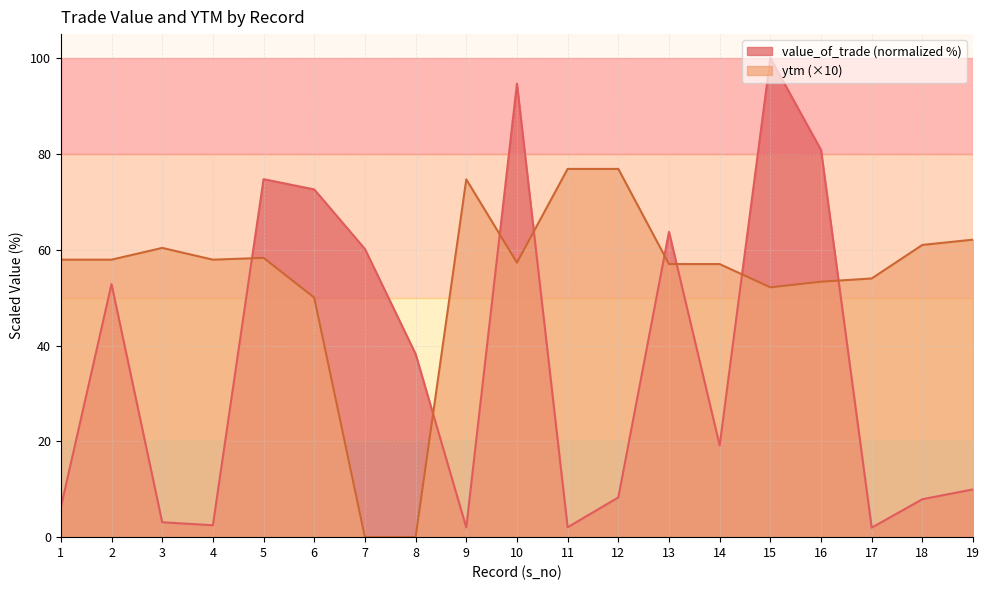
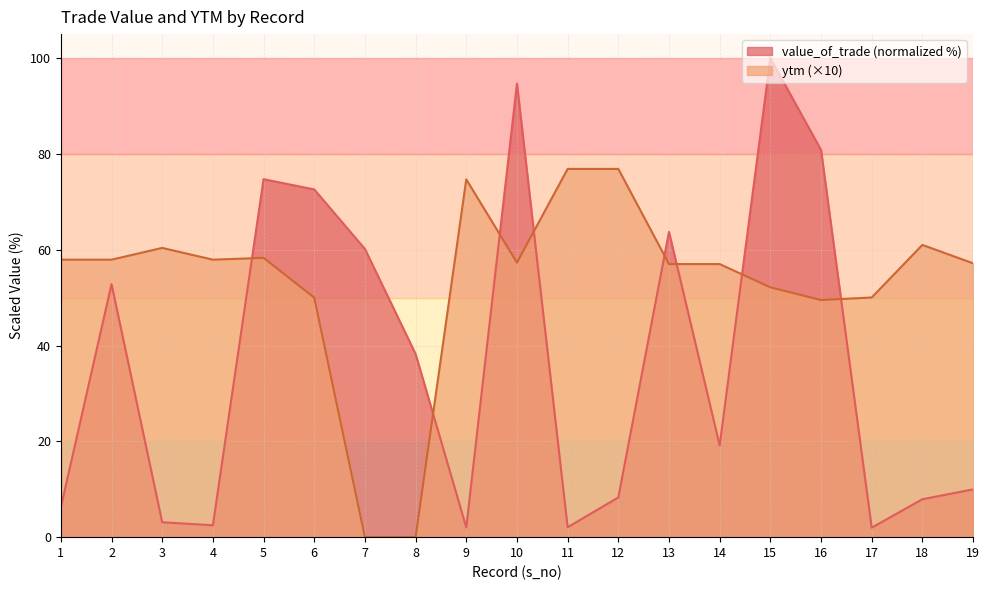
  {
    "value_of_trade (normalized %)": {
      "1": 6,
      "2": 53,
      "3": 3,
      "4": 2,
      "5": 75,
      "6": 73,
      "7": 60,
      "8": 38,
      "9": 2,
      "10": 95,
      "11": 2,
      "12": 8,
      "13": 64,
      "14": 19,
      "16": 81,
      "17": 2,
      "18": 8,
      "19": 10
    },
    "ytm (×10)": {
      "1": 58,
      "2": 58,
      "3": 60,
      "4": 58,
      "5": 58,
      "6": 50,
      "7": 0,
      "8": 0,
      "9": 75,
      "10": 57,
      "11": 77,
      "12": 77,
      "13": 57,
      "14": 57,
      "15": 52,
-     "16": 53,
-     "17": 54,
+     "16": 49,
+     "17": 50,
      "18": 61,
-     "19": 62
+     "19": 57
    }
  }
